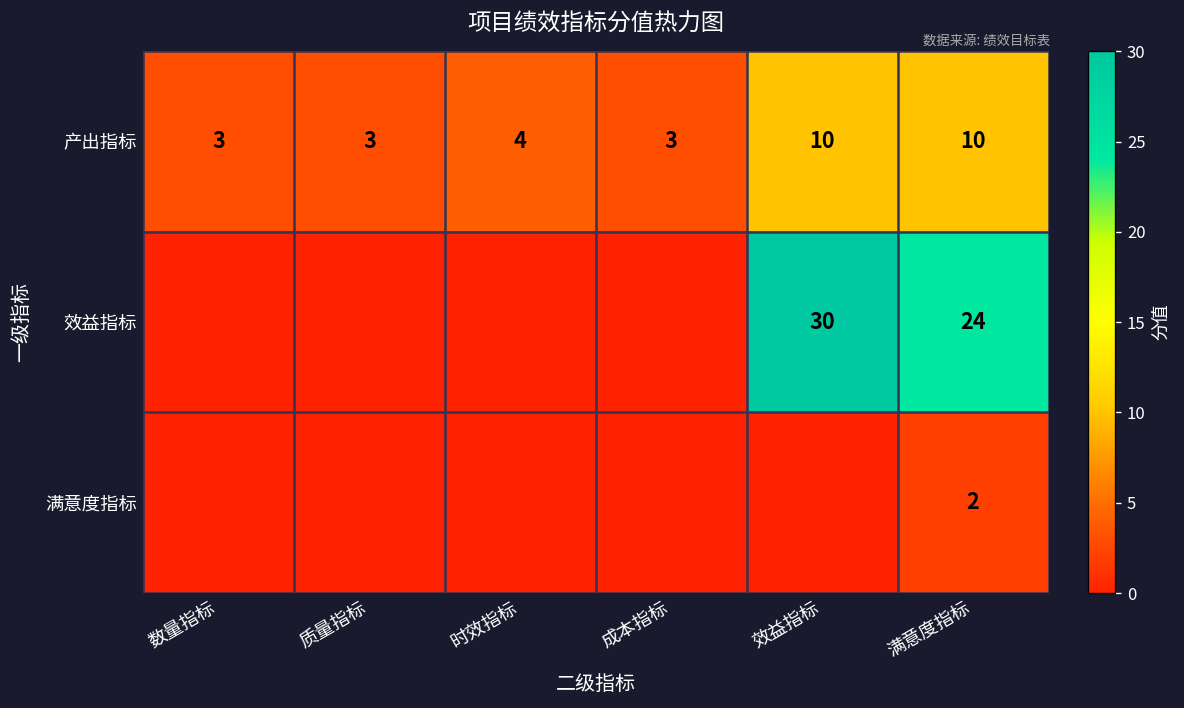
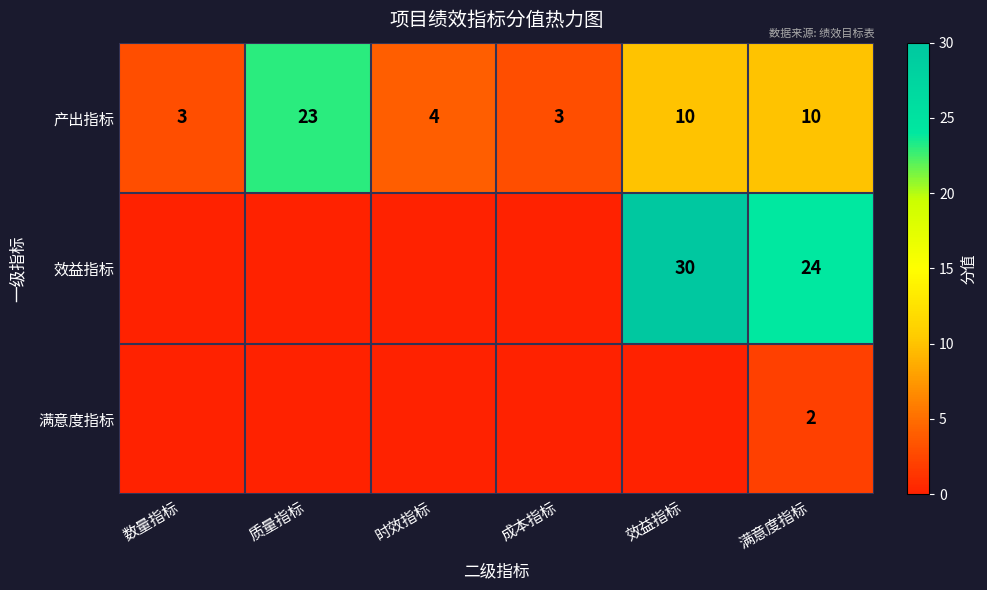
  {
    "产出指标": {
      "数量指标": 3,
-     "质量指标": 3,
+     "质量指标": 23,
      "时效指标": 4,
      "成本指标": 3,
      "效益指标": 10,
      "满意度指标": 10
    },
    "效益指标": {
      "效益指标": 30,
      "满意度指标": 24
    },
    "满意度指标": {
      "满意度指标": 2
    }
  }
